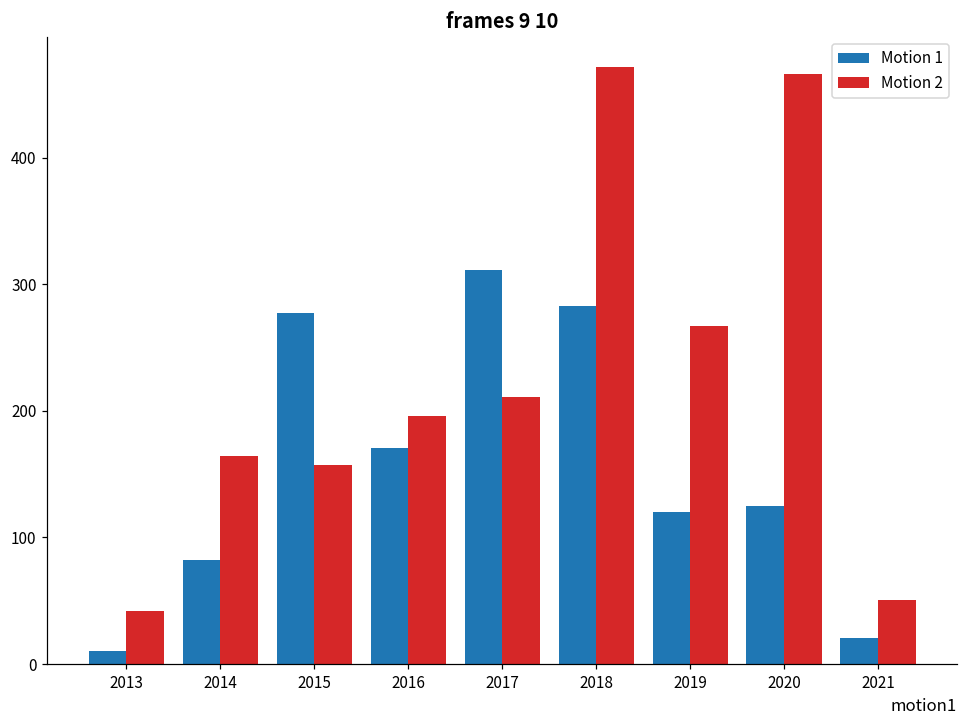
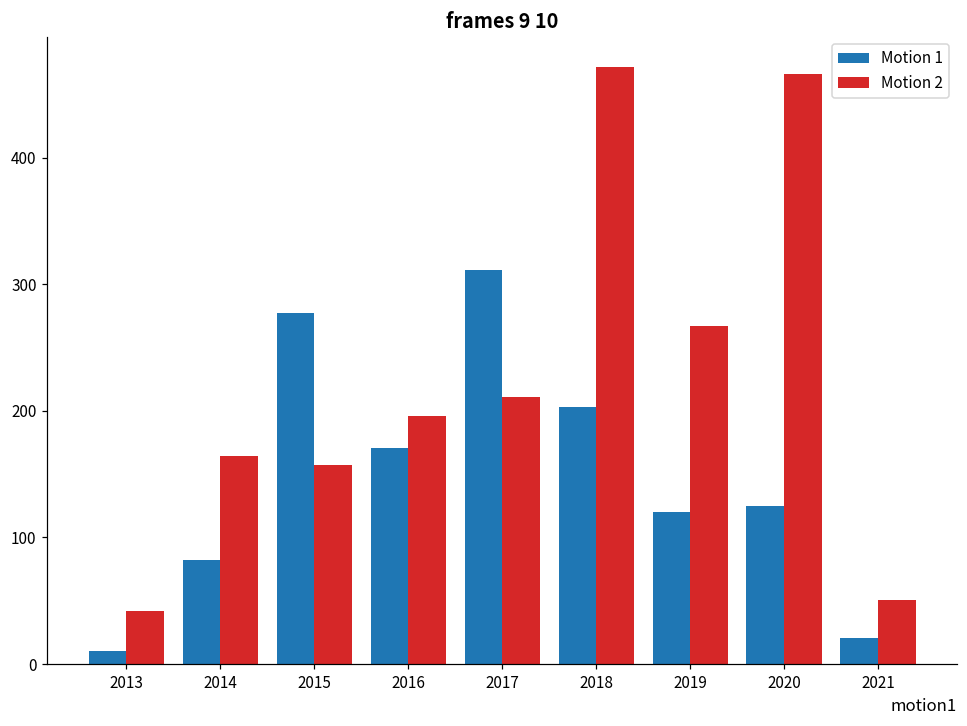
  {
    "Motion 1": {
      "2013": 10,
      "2014": 83,
      "2015": 278,
      "2016": 171,
      "2017": 312,
-     "2018": 283,
+     "2018": 203,
      "2019": 120,
      "2020": 125,
      "2021": 21
    },
    "Motion 2": {
      "2013": 42,
      "2014": 164,
      "2015": 157,
      "2016": 196,
      "2017": 211,
      "2018": 472,
      "2019": 267,
      "2020": 466,
      "2021": 51
    }
  }
